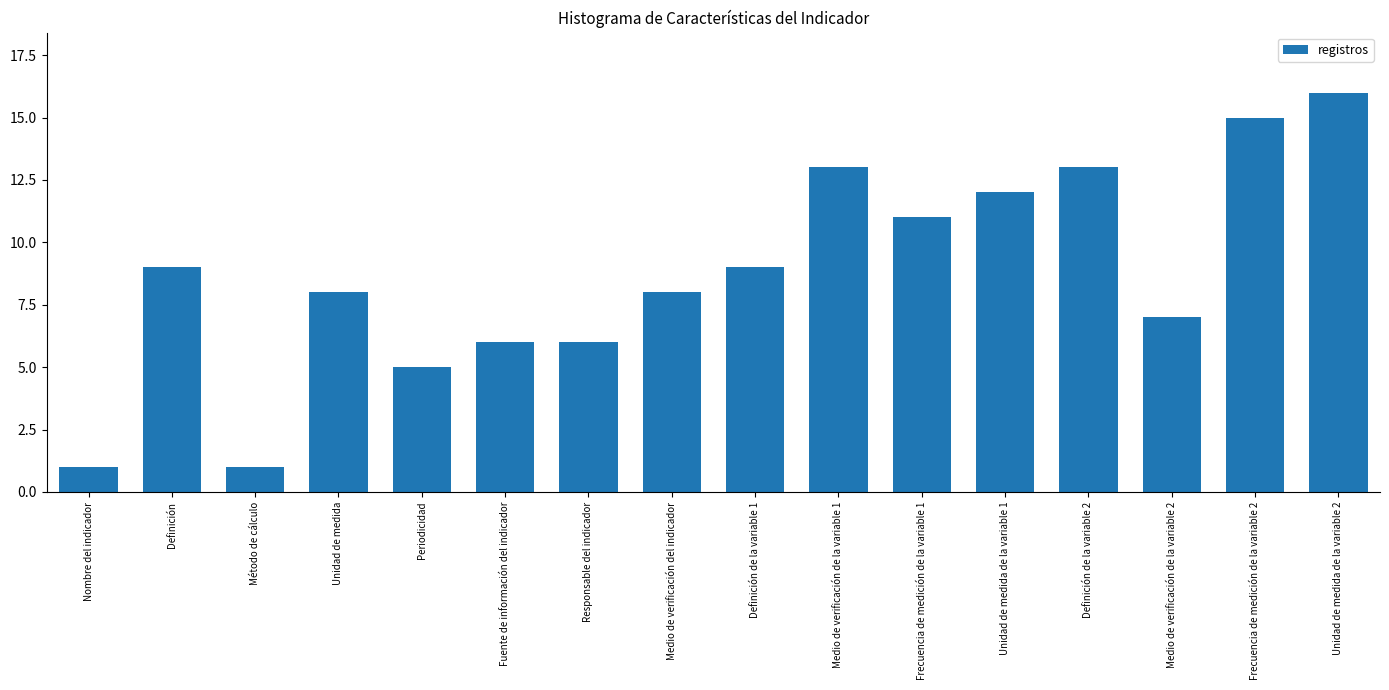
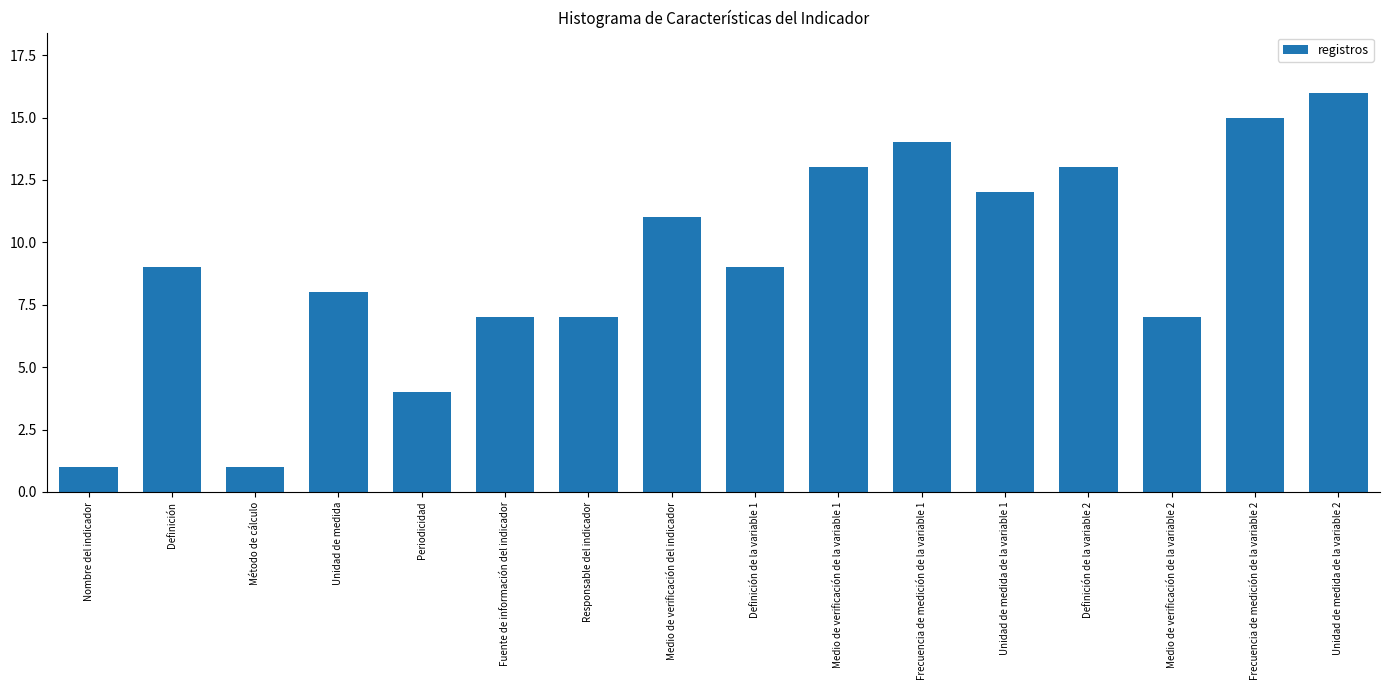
  {
    "Nombre del indicador": 1,
    "Definición": 9,
    "Método de cálculo": 1,
    "Unidad de medida": 8,
-   "Periodicidad": 5,
-   "Fuente de información del indicador": 6,
-   "Responsable del indicador": 6,
-   "Medio de verificación del indicador": 8,
+   "Periodicidad": 4,
+   "Fuente de información del indicador": 7,
+   "Responsable del indicador": 7,
+   "Medio de verificación del indicador": 11,
    "Definición de la variable 1": 9,
    "Medio de verificación de la variable 1": 13,
-   "Frecuencia de medición de la variable 1": 11,
+   "Frecuencia de medición de la variable 1": 14,
    "Unidad de medida de la variable 1": 12,
    "Definición de la variable 2": 13,
    "Medio de verificación de la variable 2": 7,
    "Frecuencia de medición de la variable 2": 15,
    "Unidad de medida de la variable 2": 16
  }
